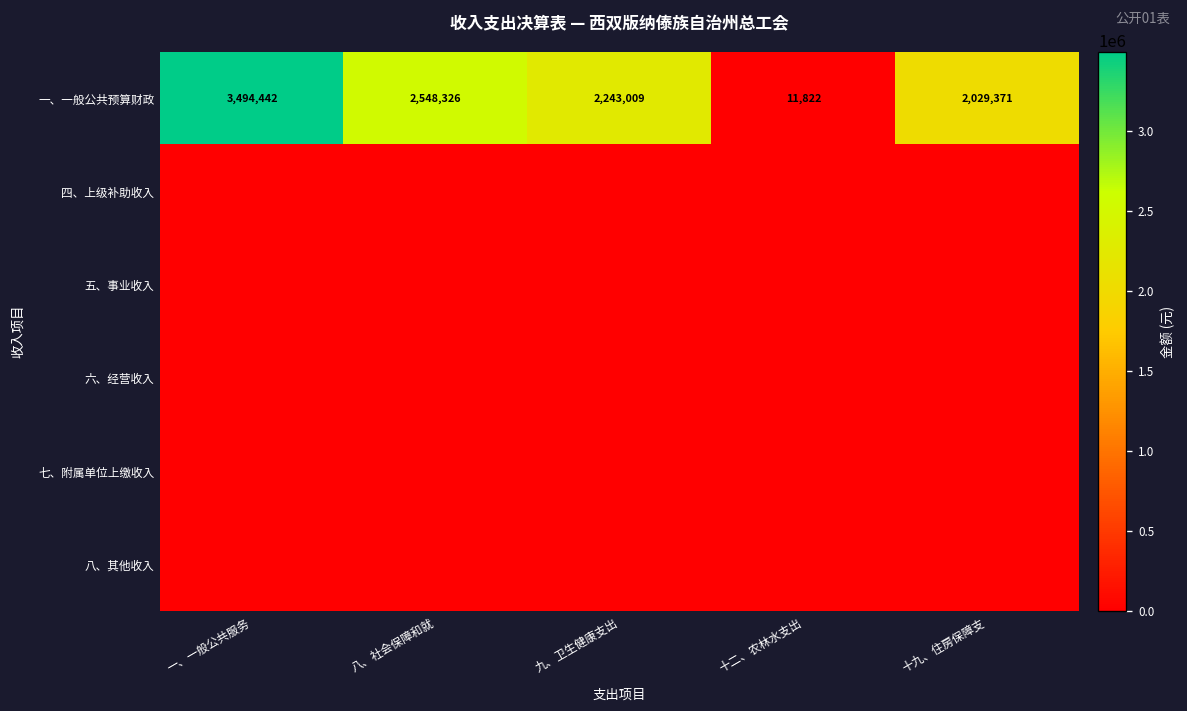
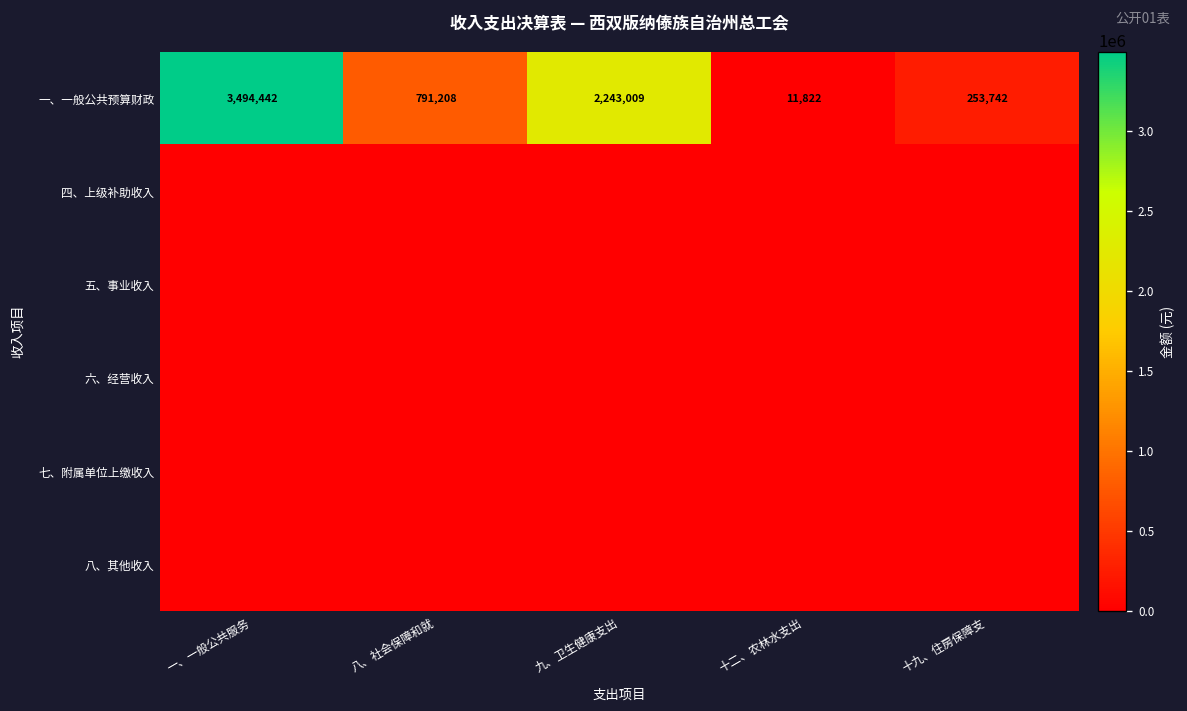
  {
    "一、一般公共预算财政": {
      "一、一般公共服务": "3,494,442",
-     "八、社会保障和就": "2,548,326",
+     "八、社会保障和就": "791,208",
      "九、卫生健康支出": "2,243,009",
      "十二、农林水支出": "11,822",
-     "十九、住房保障支": "2,029,371"
+     "十九、住房保障支": "253,742"
    }
  }
